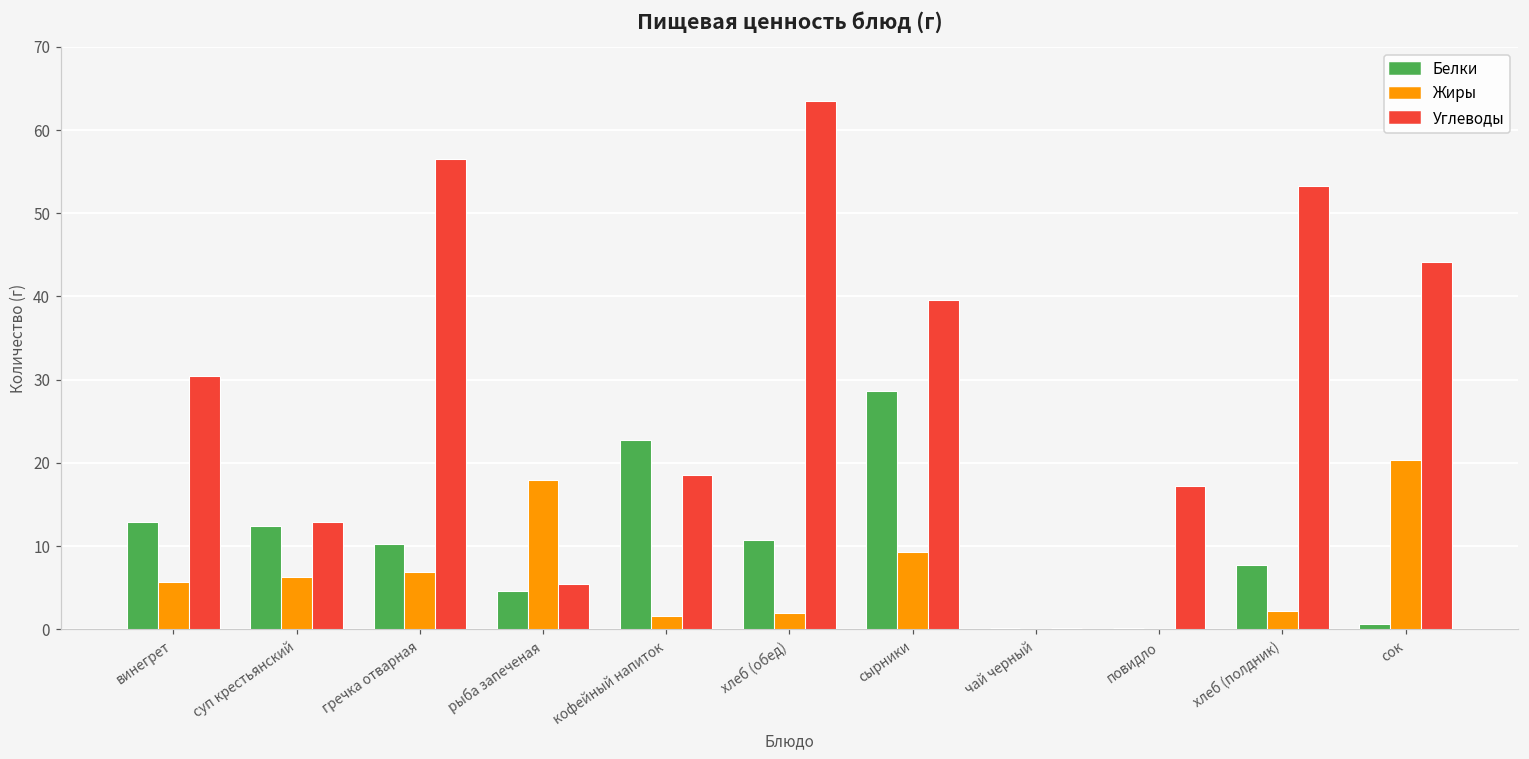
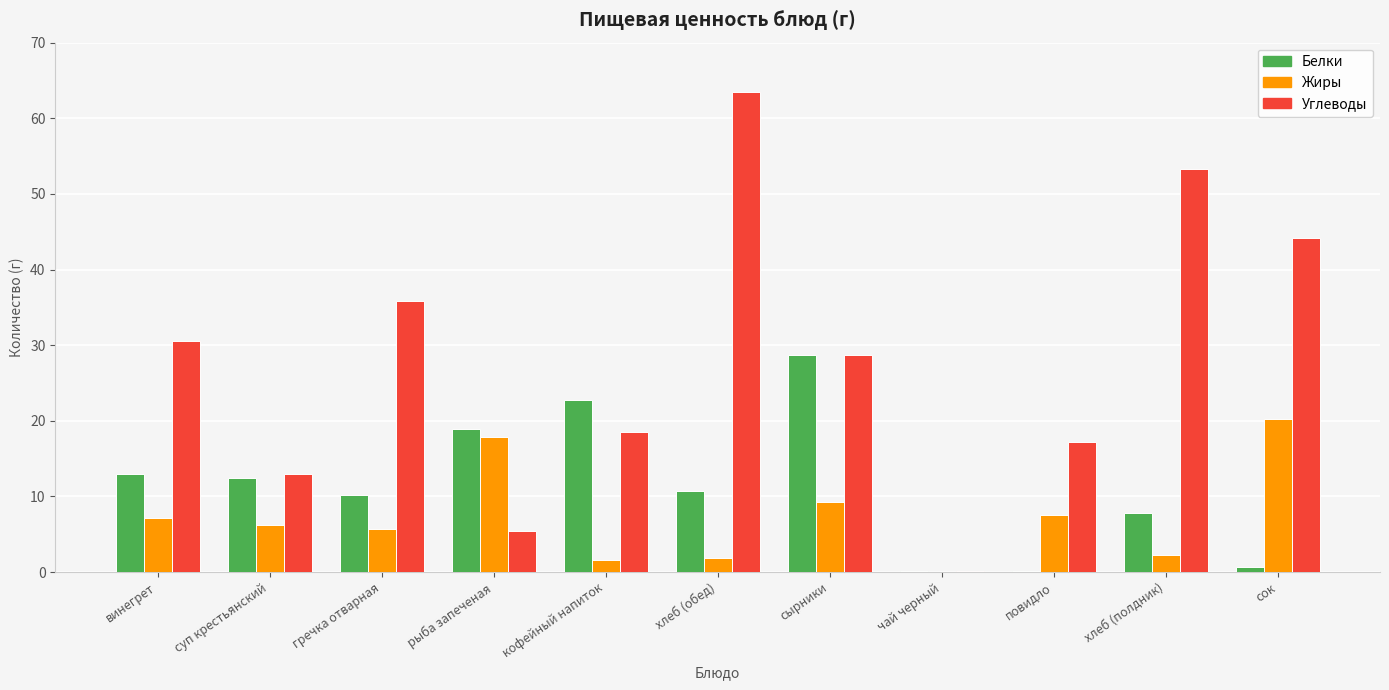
  {
    "Белки": {
      "винегрет": 13,
      "суп крестьянский": 12,
      "гречка отварная": 10,
-     "рыба запеченая": 5,
+     "рыба запеченая": 19,
      "кофейный напиток": 23,
      "хлеб (обед)": 11,
      "сырники": 29,
      "хлеб (полдник)": 8,
      "сок": 1
    },
    "Жиры": {
-     "винегрет": 6,
+     "винегрет": 7,
      "суп крестьянский": 6,
-     "гречка отварная": 7,
+     "гречка отварная": 6,
      "рыба запеченая": 18,
      "кофейный напиток": 2,
      "хлеб (обед)": 2,
      "сырники": 9,
      "чай черный": 0,
-     "повидло": 0,
+     "повидло": 8,
      "хлеб (полдник)": 2,
      "сок": 20
    },
    "Углеводы": {
      "винегрет": 31,
      "суп крестьянский": 13,
-     "гречка отварная": 57,
+     "гречка отварная": 36,
      "рыба запеченая": 5,
      "кофейный напиток": 18,
      "хлеб (обед)": 64,
-     "сырники": 40,
+     "сырники": 29,
      "повидло": 17,
      "хлеб (полдник)": 53,
      "сок": 44
    }
  }
